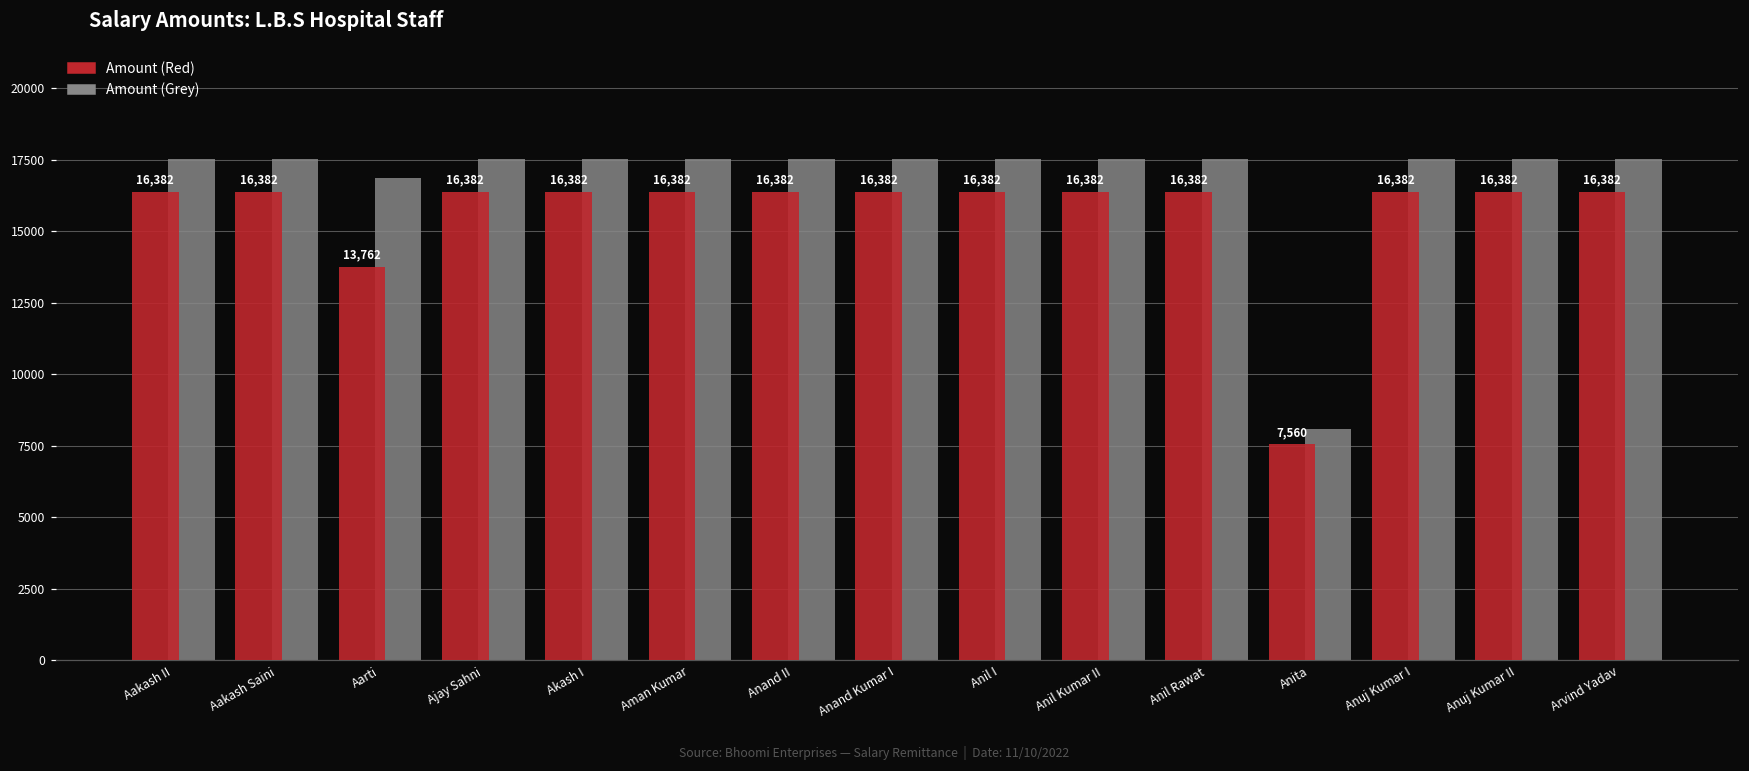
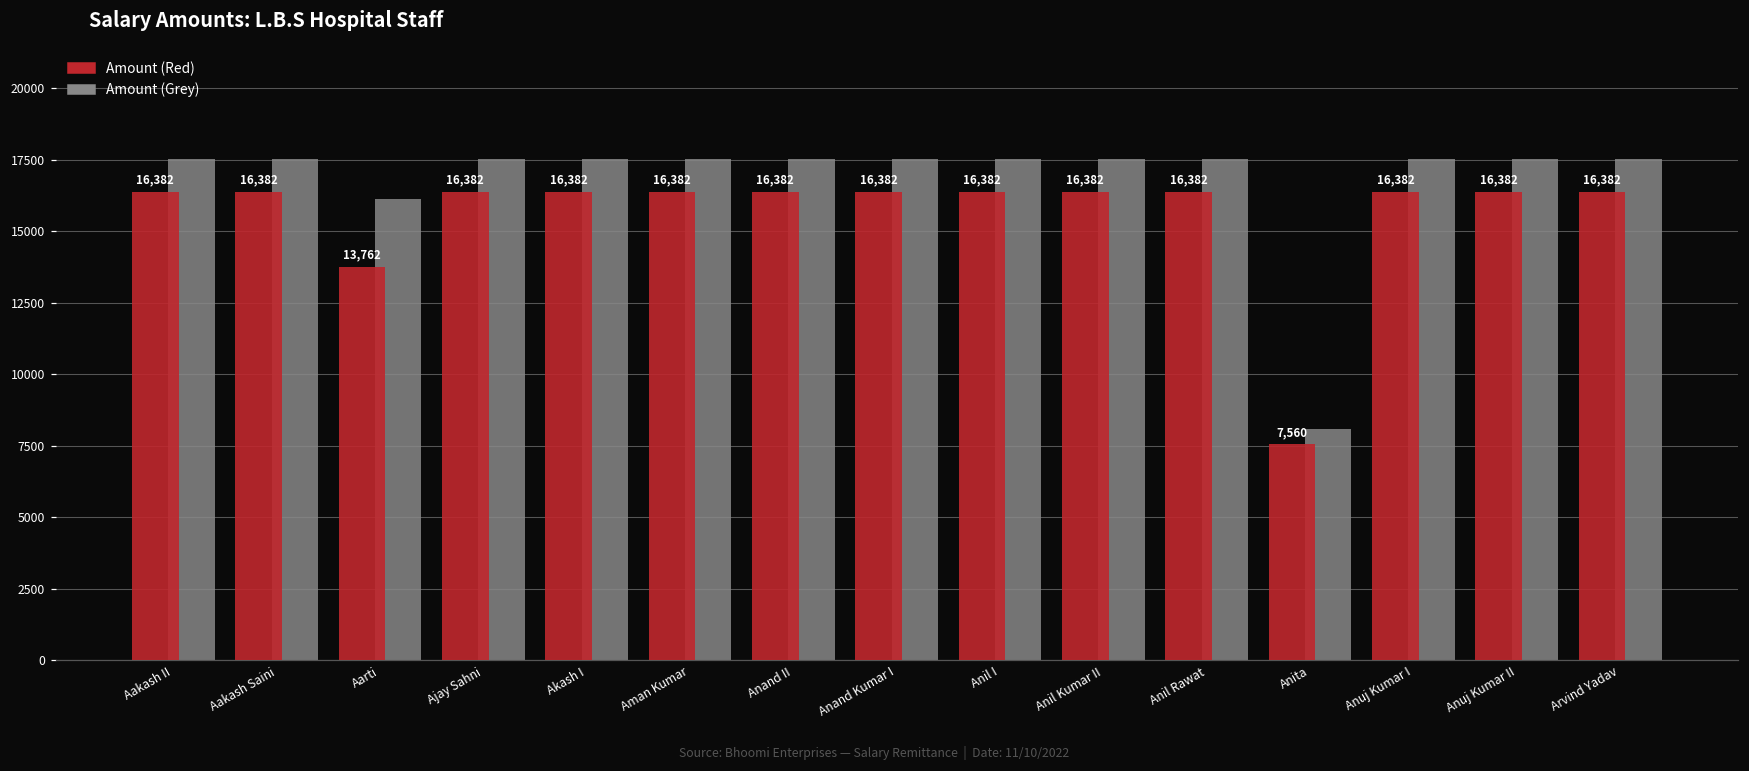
  {
    "Amount (Grey)": {
      "Aakash II": "17500",
      "Aakash Saini": "17500",
-     "Aarti": "16900",
+     "Aarti": "16100",
      "Ajay Sahni": "17500",
      "Akash I": "17500",
      "Aman Kumar": "17500",
      "Anand II": "17500",
      "Anand Kumar I": "17500",
      "Anil I": "17500",
      "Anil Kumar II": "17500",
      "Anil Rawat": "17500",
      "Anita": "8100",
      "Anuj Kumar I": "17500",
      "Anuj Kumar II": "17500",
      "Arvind Yadav": "17500"
    },
    "Amount (Red)": {
      "Aakash II": "16,382",
      "Aakash Saini": "16,382",
      "Aarti": "13,762",
      "Ajay Sahni": "16,382",
      "Akash I": "16,382",
      "Aman Kumar": "16,382",
      "Anand II": "16,382",
      "Anand Kumar I": "16,382",
      "Anil I": "16,382",
      "Anil Kumar II": "16,382",
      "Anil Rawat": "16,382",
      "Anita": "7,560",
      "Anuj Kumar I": "16,382",
      "Anuj Kumar II": "16,382",
      "Arvind Yadav": "16,382"
    }
  }
